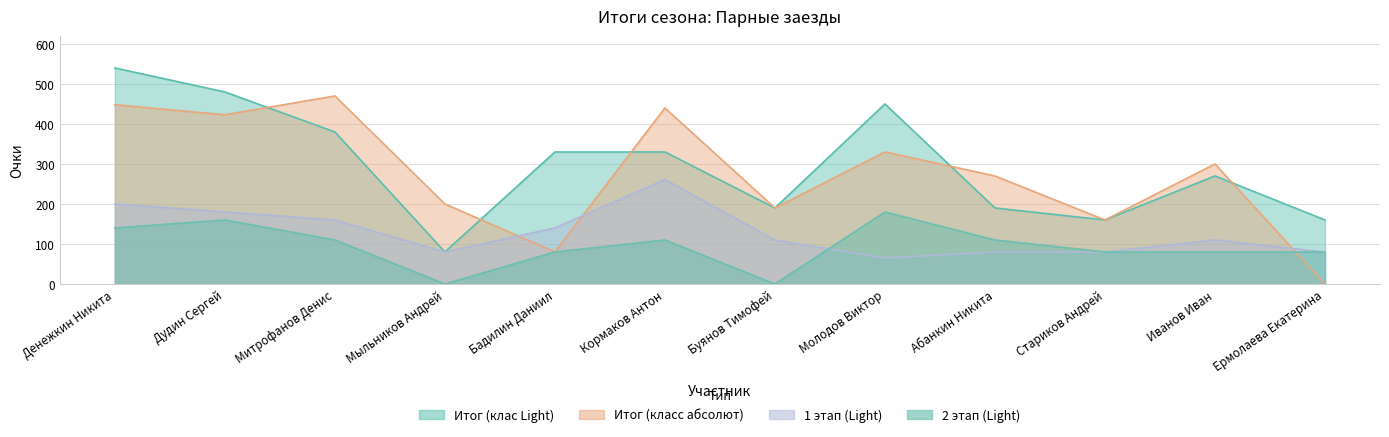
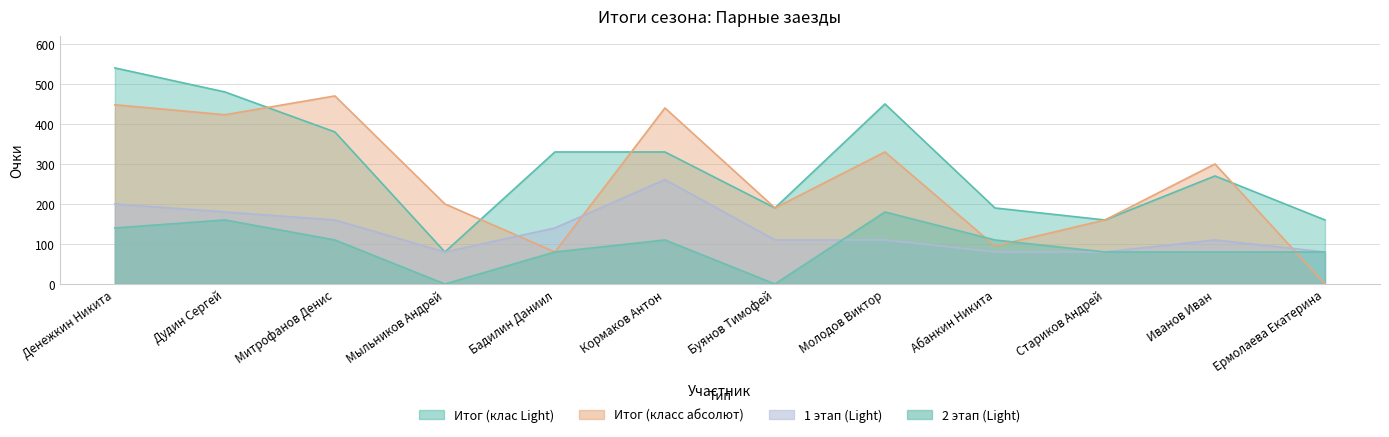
  {
    "Итог (класс абсолют)": {
      "Денежкин Никита": 450,
      "Дудин Сергей": 420,
      "Митрофанов Денис": 470,
      "Мыльников Андрей": 200,
      "Кормаков Антон": 440,
      "Молодов Виктор": 330,
-     "Абанкин Никита": 270,
+     "Абанкин Никита": 100,
      "Иванов Иван": 300,
      "Ермолаева Екатерина": 0
    },
    "1 этап (Light)": {
      "Денежкин Никита": 200,
      "Дудин Сергей": 180,
      "Митрофанов Денис": 160,
      "Бадилин Даниил": 140,
      "Кормаков Антон": 260,
      "Буянов Тимофей": 110,
-     "Молодов Виктор": 70,
+     "Молодов Виктор": 110,
      "Абанкин Никита": 80,
      "Иванов Иван": 110
    }
  }
